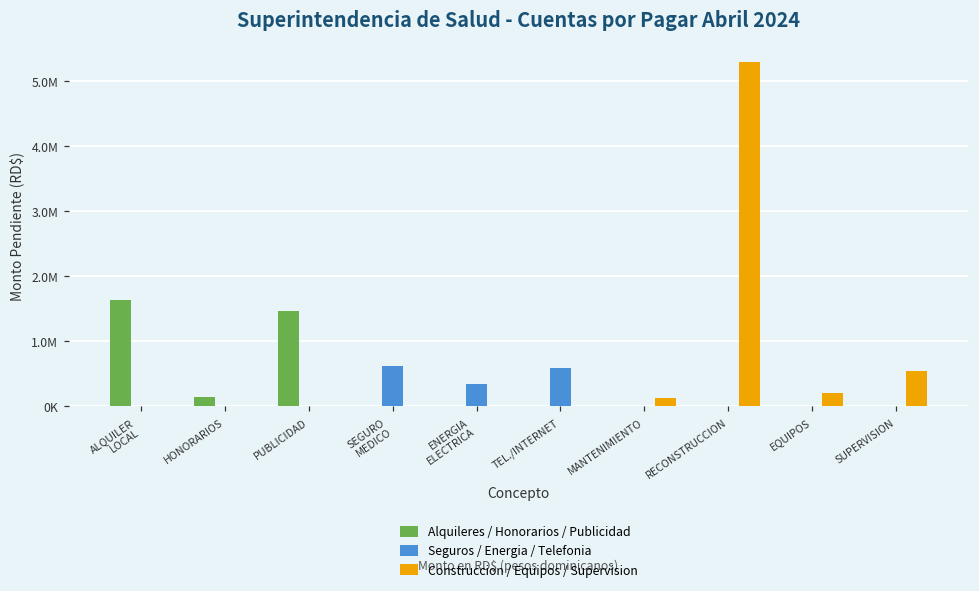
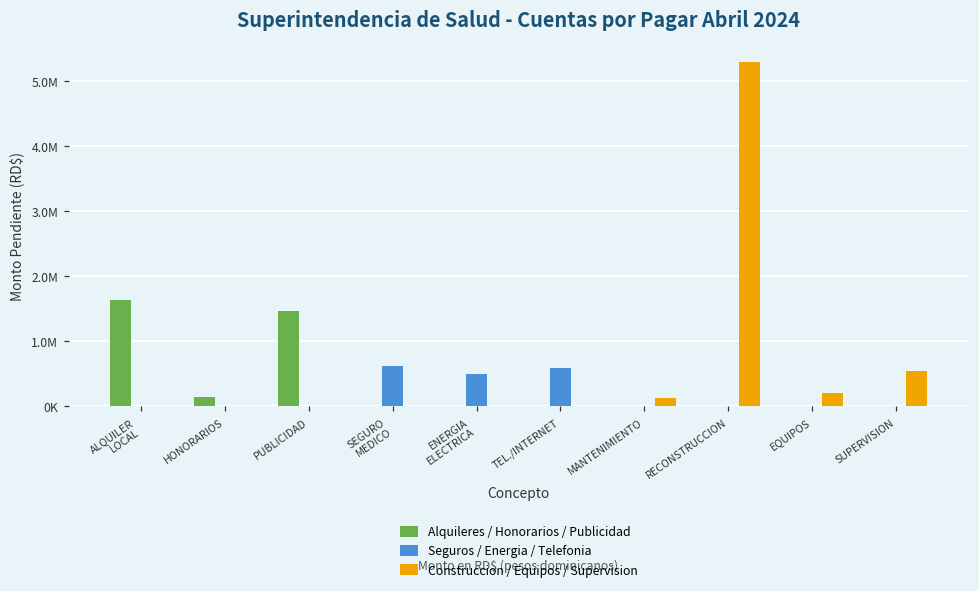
  {
    "Seguros / Energia / Telefonia": {
      "SEGURO MEDICO": 600000,
-     "ENERGIA ELECTRICA": 300000,
+     "ENERGIA ELECTRICA": 500000,
      "TEL./INTERNET": 600000
    }
  }
